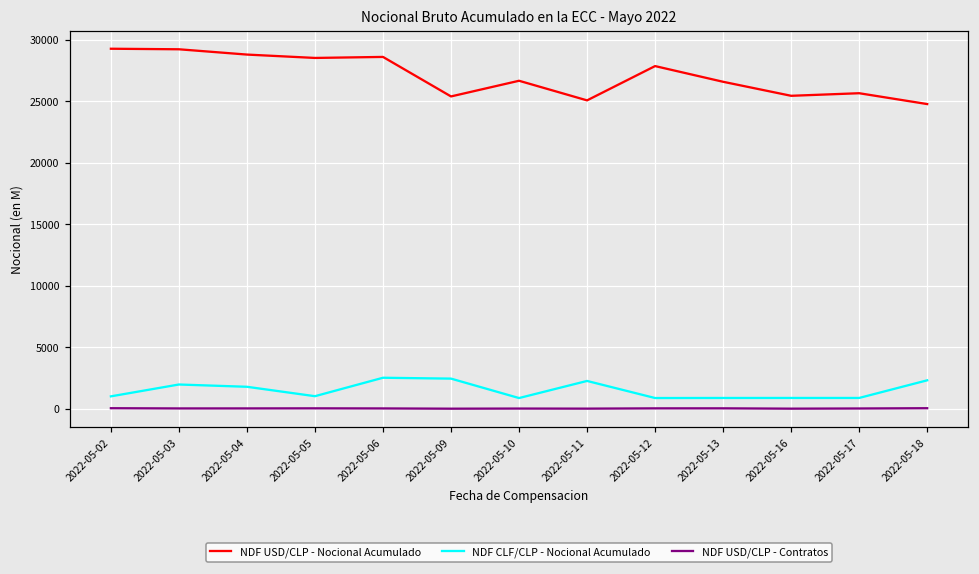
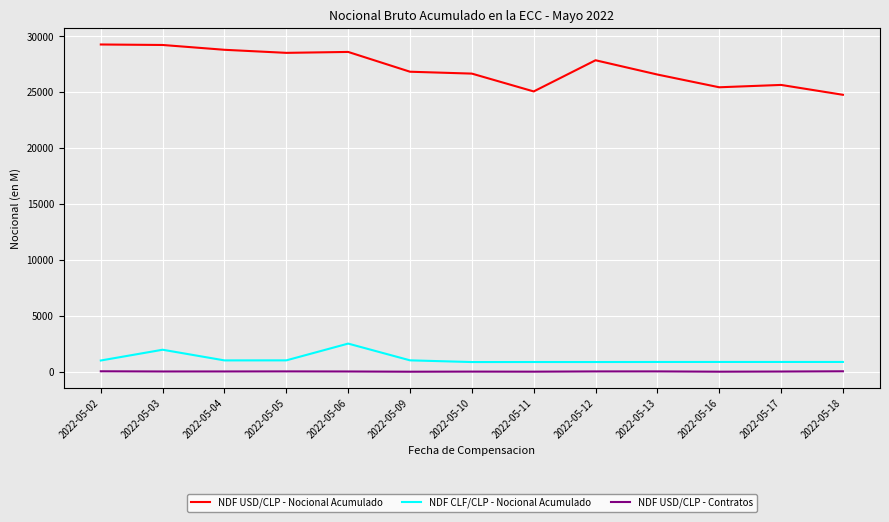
  {
    "NDF USD/CLP - Nocional Acumulado": {
      "2022-05-02": 29300,
      "2022-05-03": 29200,
      "2022-05-04": 28800,
      "2022-05-05": 28500,
      "2022-05-06": 28600,
-     "2022-05-09": 25400,
+     "2022-05-09": 26800,
      "2022-05-10": 26700,
      "2022-05-11": 25100,
      "2022-05-12": 27900,
      "2022-05-13": 26600,
      "2022-05-16": 25400,
      "2022-05-17": 25700,
      "2022-05-18": 24800
    },
    "NDF CLF/CLP - Nocional Acumulado": {
      "2022-05-02": 1000,
      "2022-05-03": 2000,
-     "2022-05-04": 1800,
+     "2022-05-04": 1000,
      "2022-05-05": 1000,
      "2022-05-06": 2500,
-     "2022-05-09": 2500,
+     "2022-05-09": 1000,
      "2022-05-10": 900,
-     "2022-05-11": 2300,
+     "2022-05-11": 900,
      "2022-05-12": 900,
      "2022-05-13": 900,
      "2022-05-16": 900,
      "2022-05-17": 900,
-     "2022-05-18": 2300
+     "2022-05-18": 900
    },
    "NDF USD/CLP - Contratos": {
      "2022-05-02": 100,
      "2022-05-03": 0,
      "2022-05-04": 0,
      "2022-05-05": 0,
      "2022-05-06": 0,
      "2022-05-09": 0,
      "2022-05-10": 0,
      "2022-05-11": 0,
      "2022-05-12": 0,
      "2022-05-13": 0,
      "2022-05-16": 0,
      "2022-05-17": 0,
      "2022-05-18": 100
    }
  }
